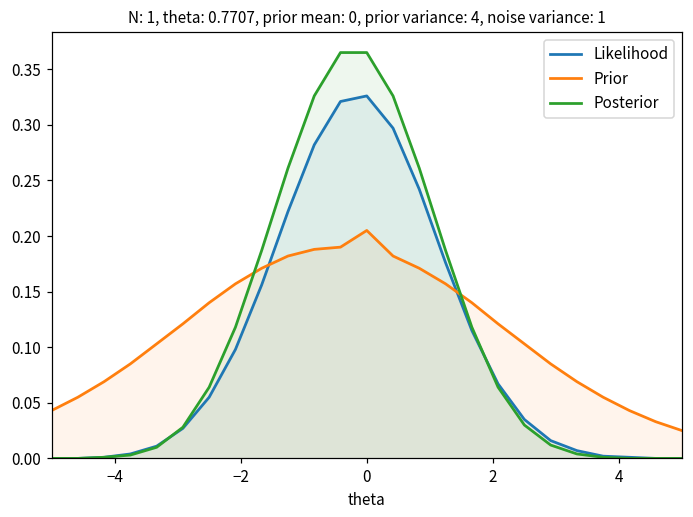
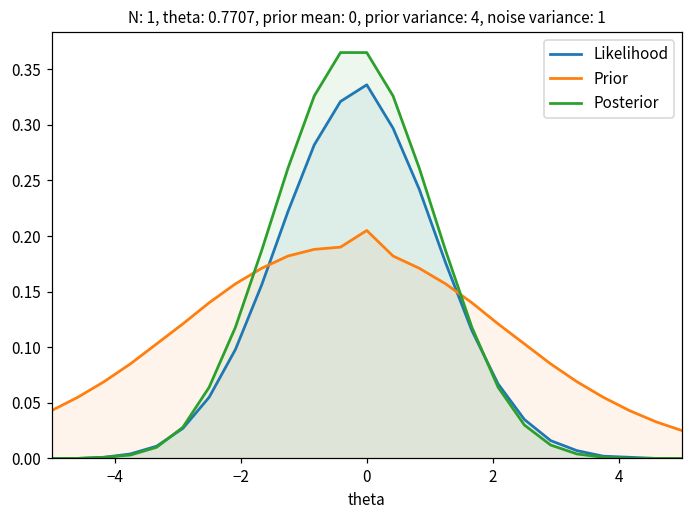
  {
    "Likelihood": {
-     "0": 0.326
+     "0": 0.336
    },
    "Prior": {
      "0": 0.205
    },
    "Posterior": {
      "0": 0.365
    }
  }
